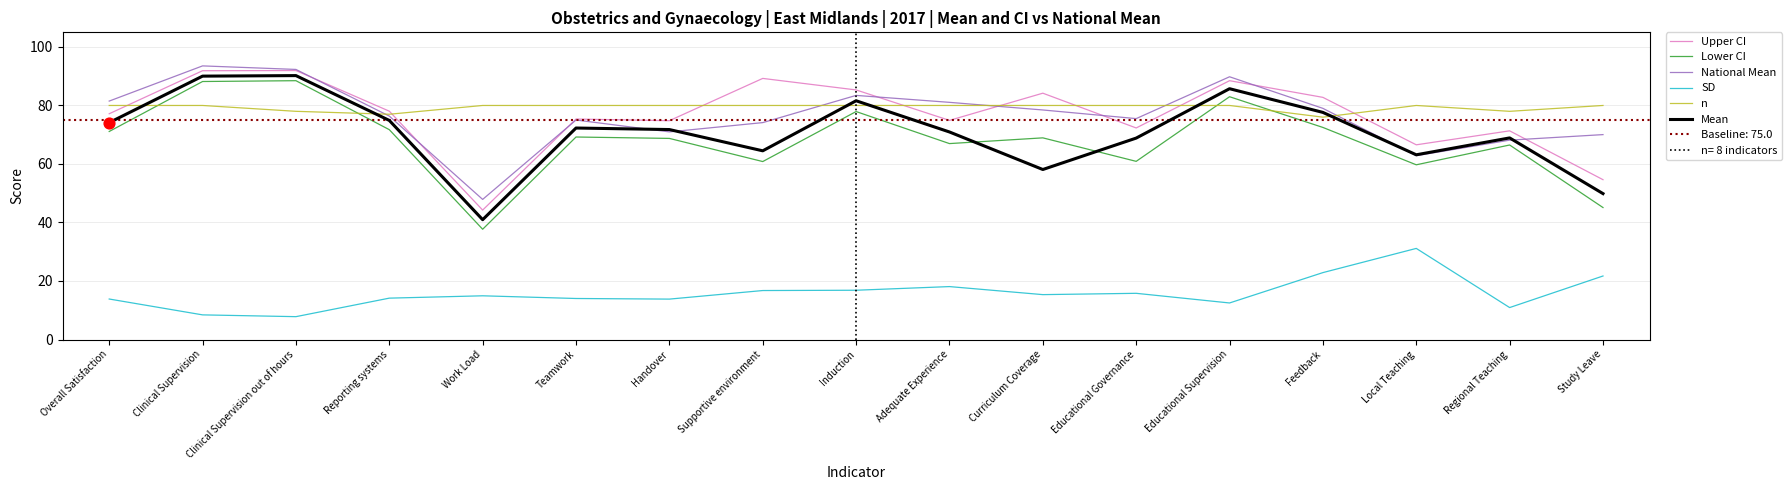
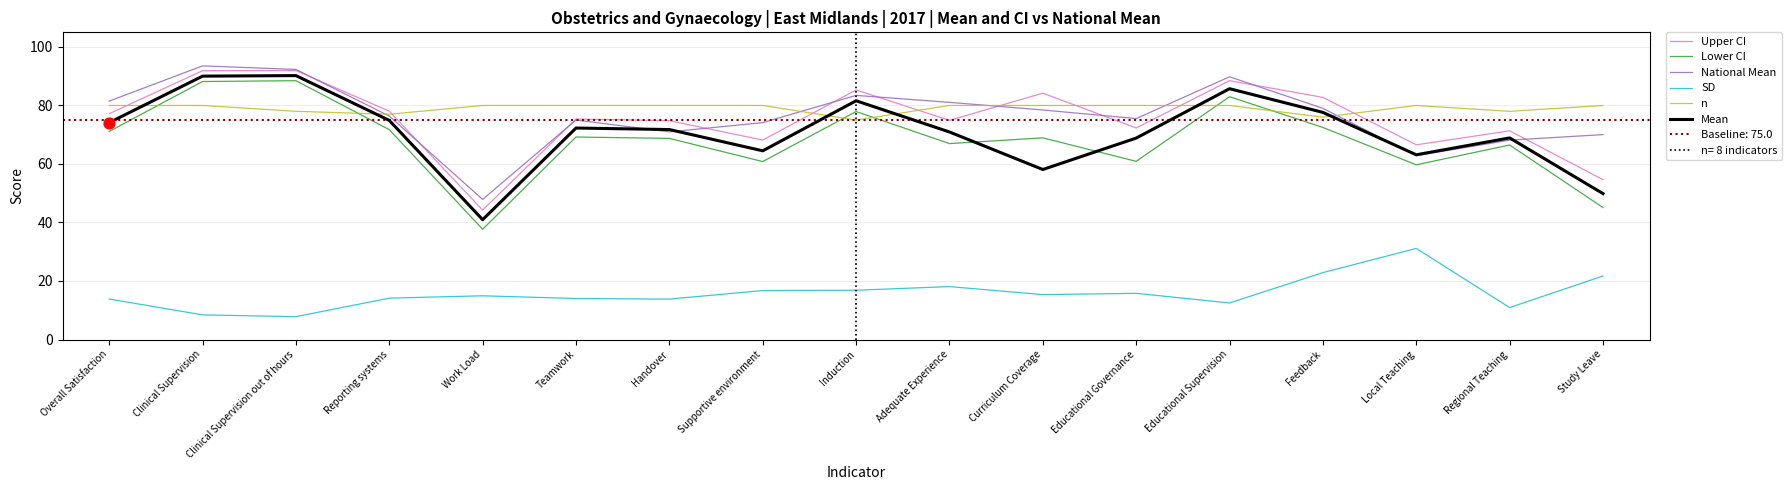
  {
    "Upper CI": {
      "Overall Satisfaction": 77,
      "Clinical Supervision": 92,
      "Reporting systems": 78,
      "Work Load": 44,
      "Handover": 75,
-     "Supportive environment": 89,
+     "Supportive environment": 68,
      "Induction": 85,
      "Adequate Experience": 75,
      "Curriculum Coverage": 84,
      "Educational Governance": 72,
      "Educational Supervision": 88,
      "Feedback": 83,
      "Local Teaching": 67,
      "Regional Teaching": 71,
      "Study Leave": 55
    },
    "Lower CI": {
      "Overall Satisfaction": 71,
      "Clinical Supervision": 88,
      "Clinical Supervision out of hours": 88,
      "Reporting systems": 72,
      "Work Load": 38,
      "Teamwork": 69,
      "Handover": 69,
      "Supportive environment": 61,
      "Induction": 78,
      "Adequate Experience": 67,
      "Curriculum Coverage": 69,
      "Educational Governance": 61,
      "Educational Supervision": 83,
      "Feedback": 72,
      "Local Teaching": 60,
      "Regional Teaching": 66,
      "Study Leave": 45
    },
    "National Mean": {
      "Overall Satisfaction": 82,
      "Clinical Supervision": 94,
      "Work Load": 48,
      "Supportive environment": 74,
      "Induction": 83,
      "Adequate Experience": 81,
      "Curriculum Coverage": 78,
      "Educational Governance": 76,
      "Educational Supervision": 90,
      "Feedback": 79,
      "Study Leave": 70
    },
    "SD": {
      "Overall Satisfaction": 14,
      "Clinical Supervision": 8,
      "Clinical Supervision out of hours": 8,
      "Reporting systems": 14,
      "Work Load": 15,
      "Teamwork": 14,
      "Handover": 14,
      "Supportive environment": 17,
      "Induction": 17,
      "Adequate Experience": 18,
      "Curriculum Coverage": 15,
      "Educational Governance": 16,
      "Educational Supervision": 12,
      "Feedback": 23,
      "Local Teaching": 31,
      "Regional Teaching": 11,
      "Study Leave": 22
    },
    "n": {
      "Overall Satisfaction": 80,
      "Clinical Supervision": 80,
      "Clinical Supervision out of hours": 78,
      "Work Load": 80,
      "Teamwork": 80,
      "Handover": 80,
      "Supportive environment": 80,
-     "Induction": 80,
+     "Induction": 75,
      "Adequate Experience": 80,
      "Curriculum Coverage": 80,
      "Educational Governance": 80,
      "Educational Supervision": 80,
      "Feedback": 76,
      "Local Teaching": 80,
      "Regional Teaching": 78,
      "Study Leave": 80
    },
    "Mean": {
      "Clinical Supervision": 90,
      "Clinical Supervision out of hours": 90,
      "Reporting systems": 75,
      "Work Load": 41,
      "Teamwork": 72,
      "Supportive environment": 65,
      "Induction": 82,
      "Adequate Experience": 71,
      "Curriculum Coverage": 58,
      "Educational Governance": 69,
      "Educational Supervision": 86,
      "Feedback": 78,
      "Study Leave": 50
    }
  }
